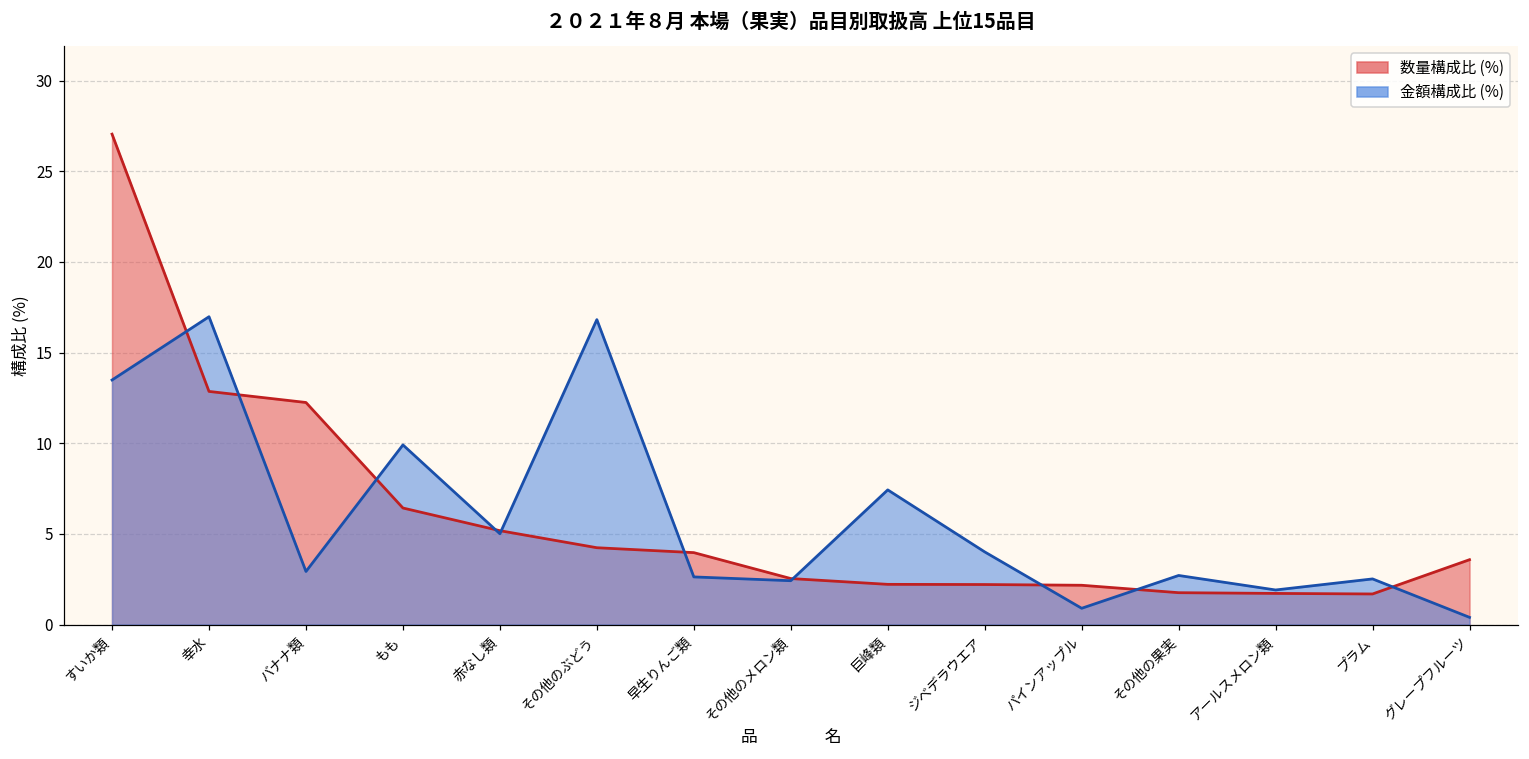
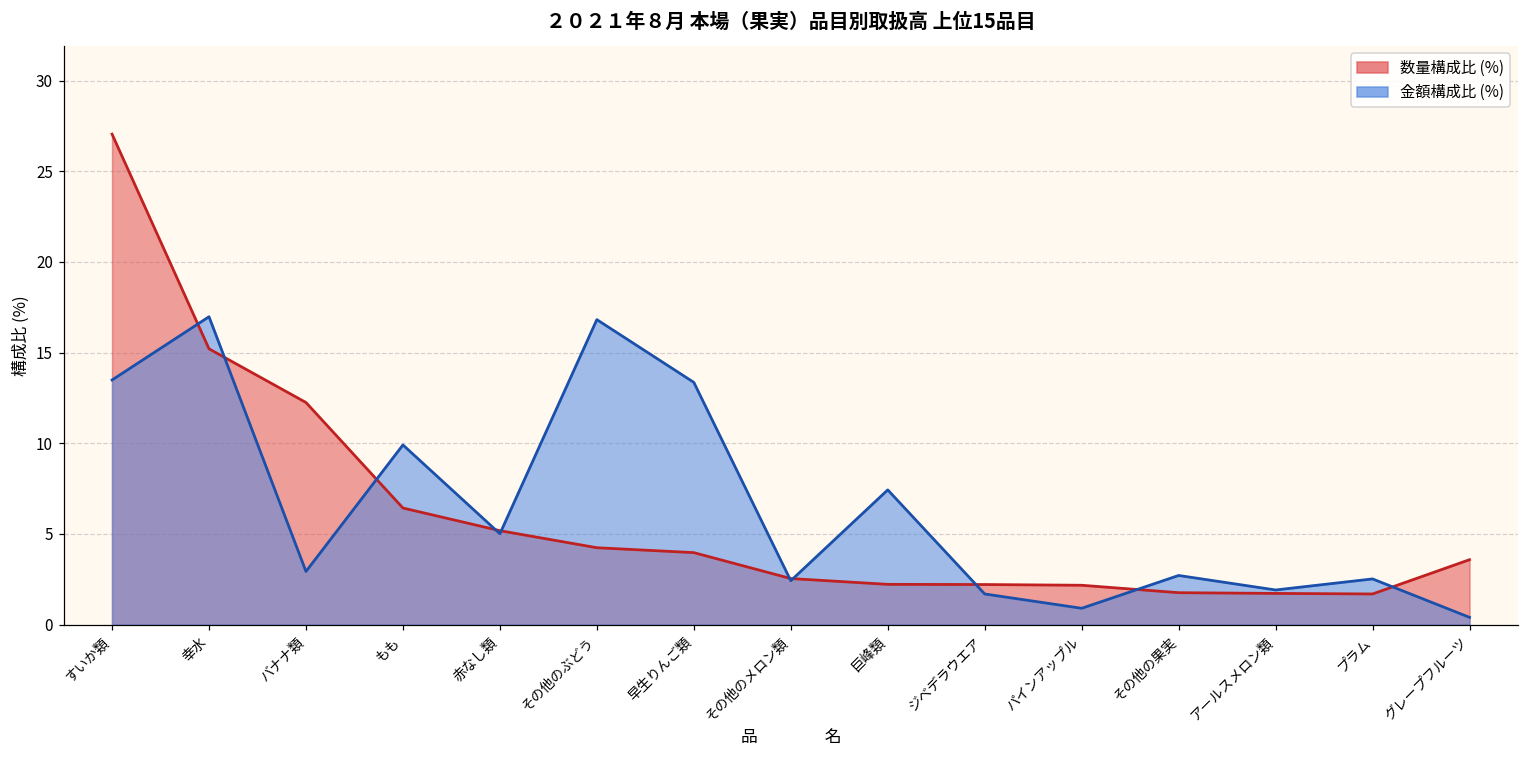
  {
    "数量構成比 (%)": {
      "すいか類": 27.1,
-     "幸水": 12.9,
+     "幸水": 15.2,
      "バナナ類": 12.3,
      "もも": 6.4,
      "赤なし類": 5.2,
      "その他のぶどう": 4.2,
      "早生りんご類": 4.0,
      "巨峰類": 2.2,
      "ジベデラウエア": 2.2,
      "パインアップル": 2.2,
      "その他の果実": 1.8,
      "アールスメロン類": 1.7,
      "プラム": 1.7,
      "グレープフルーツ": 3.6
    },
    "金額構成比 (%)": {
      "すいか類": 13.5,
      "幸水": 17.0,
      "バナナ類": 2.9,
      "もも": 9.9,
      "赤なし類": 5.0,
      "その他のぶどう": 16.8,
-     "早生りんご類": 2.6,
+     "早生りんご類": 13.4,
      "巨峰類": 7.4,
-     "ジベデラウエア": 4.0,
+     "ジベデラウエア": 1.7,
      "パインアップル": 0.9,
      "その他の果実": 2.7,
      "アールスメロン類": 1.9,
      "プラム": 2.5,
      "グレープフルーツ": 0.4
    }
  }
